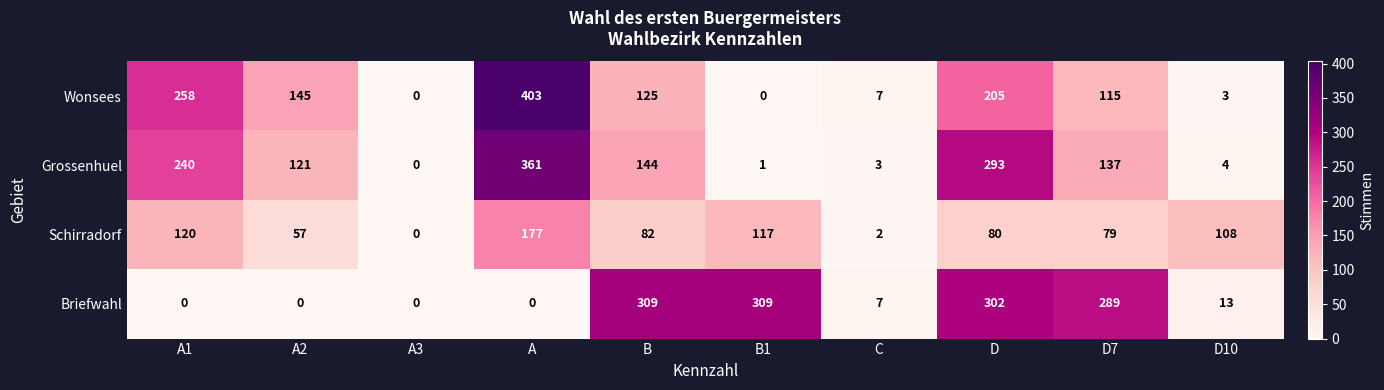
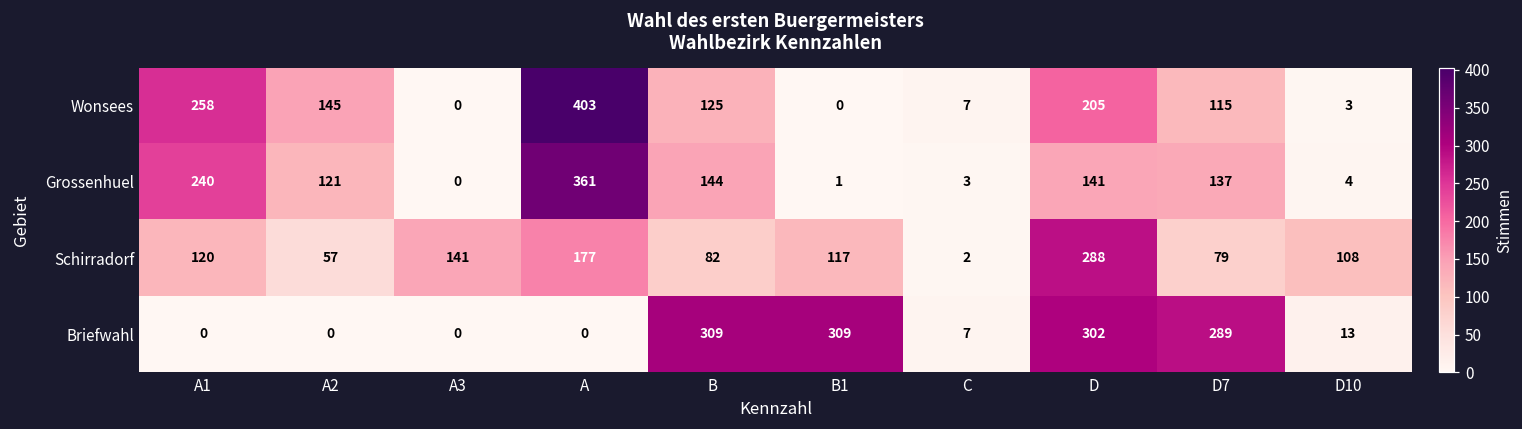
  {
    "Wonsees": {
      "A1": 258,
      "A2": 145,
      "A3": 0,
      "A": 403,
      "B": 125,
      "B1": 0,
      "C": 7,
      "D": 205,
      "D7": 115,
      "D10": 3
    },
    "Grossenhuel": {
      "A1": 240,
      "A2": 121,
      "A3": 0,
      "A": 361,
      "B": 144,
      "B1": 1,
      "C": 3,
-     "D": 293,
+     "D": 141,
      "D7": 137,
      "D10": 4
    },
    "Schirradorf": {
      "A1": 120,
      "A2": 57,
-     "A3": 0,
+     "A3": 141,
      "A": 177,
      "B": 82,
      "B1": 117,
      "C": 2,
-     "D": 80,
+     "D": 288,
      "D7": 79,
      "D10": 108
    },
    "Briefwahl": {
      "A1": 0,
      "A2": 0,
      "A3": 0,
      "A": 0,
      "B": 309,
      "B1": 309,
      "C": 7,
      "D": 302,
      "D7": 289,
      "D10": 13
    }
  }
